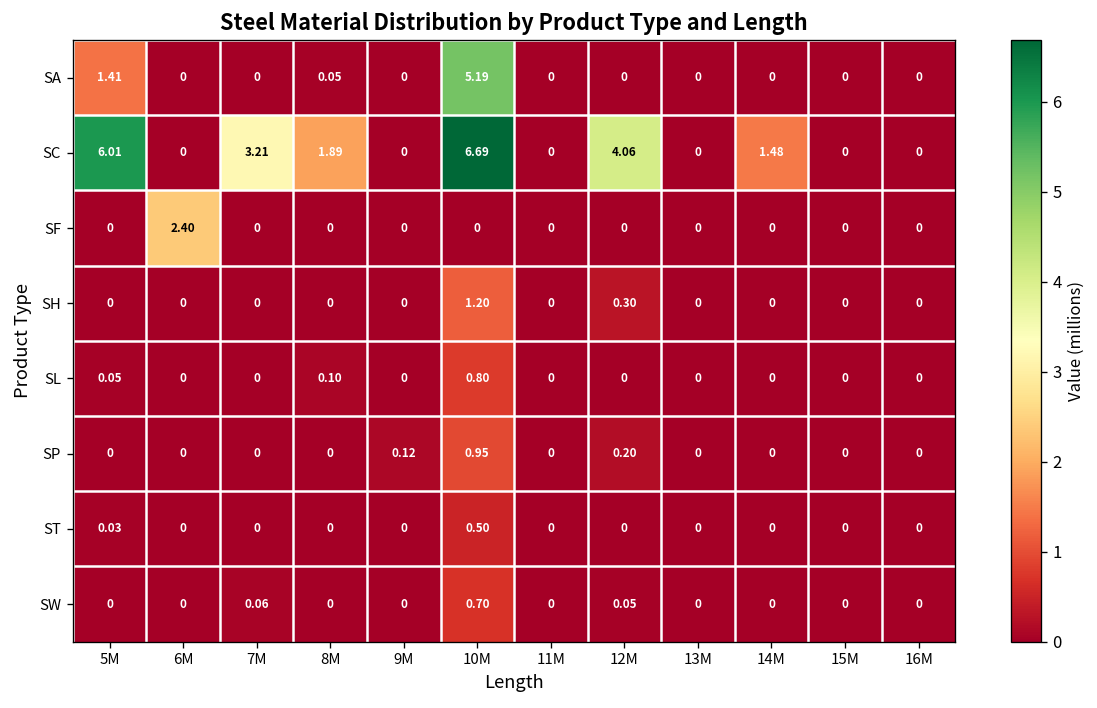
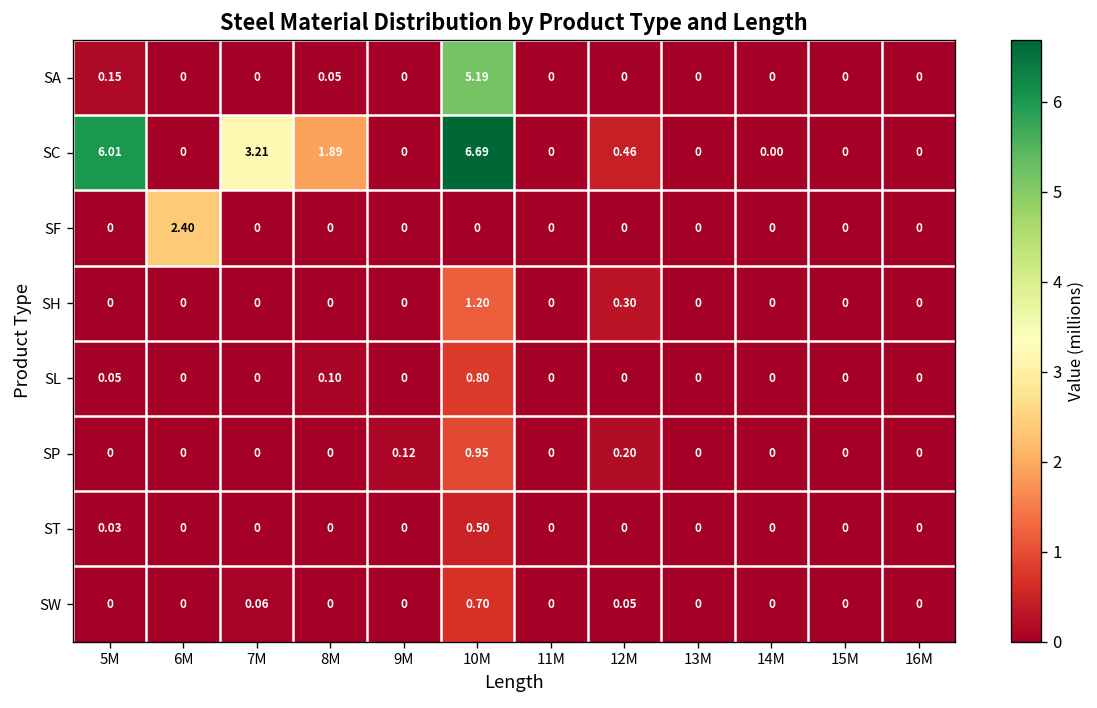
  {
    "SA": {
-     "5M": 1.41,
+     "5M": 0.15,
      "6M": 0,
      "7M": 0,
      "8M": 0.05,
      "9M": 0,
      "10M": 5.19,
      "11M": 0,
      "12M": 0,
      "13M": 0,
      "14M": 0,
      "15M": 0,
      "16M": 0
    },
    "SC": {
      "5M": 6.01,
      "6M": 0,
      "7M": 3.21,
      "8M": 1.89,
      "9M": 0,
      "10M": 6.69,
      "11M": 0,
-     "12M": 4.06,
+     "12M": 0.46,
      "13M": 0,
-     "14M": 1.48,
+     "14M": 0.00,
      "15M": 0,
      "16M": 0
    },
    "SF": {
      "5M": 0,
      "6M": 2.40,
      "7M": 0,
      "8M": 0,
      "9M": 0,
      "10M": 0,
      "11M": 0,
      "12M": 0,
      "13M": 0,
      "14M": 0,
      "15M": 0,
      "16M": 0
    },
    "SH": {
      "5M": 0,
      "6M": 0,
      "7M": 0,
      "8M": 0,
      "9M": 0,
      "10M": 1.20,
      "11M": 0,
      "12M": 0.30,
      "13M": 0,
      "14M": 0,
      "15M": 0,
      "16M": 0
    },
    "SL": {
      "5M": 0.05,
      "6M": 0,
      "7M": 0,
      "8M": 0.10,
      "9M": 0,
      "10M": 0.80,
      "11M": 0,
      "12M": 0,
      "13M": 0,
      "14M": 0,
      "15M": 0,
      "16M": 0
    },
    "SP": {
      "5M": 0,
      "6M": 0,
      "7M": 0,
      "8M": 0,
      "9M": 0.12,
      "10M": 0.95,
      "11M": 0,
      "12M": 0.20,
      "13M": 0,
      "14M": 0,
      "15M": 0,
      "16M": 0
    },
    "ST": {
      "5M": 0.03,
      "6M": 0,
      "7M": 0,
      "8M": 0,
      "9M": 0,
      "10M": 0.50,
      "11M": 0,
      "12M": 0,
      "13M": 0,
      "14M": 0,
      "15M": 0,
      "16M": 0
    },
    "SW": {
      "5M": 0,
      "6M": 0,
      "7M": 0.06,
      "8M": 0,
      "9M": 0,
      "10M": 0.70,
      "11M": 0,
      "12M": 0.05,
      "13M": 0,
      "14M": 0,
      "15M": 0,
      "16M": 0
    }
  }
